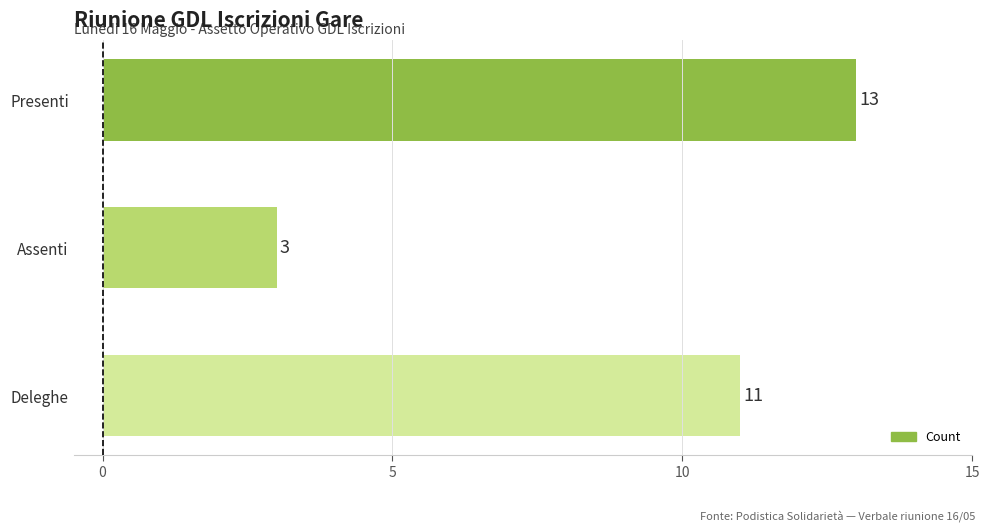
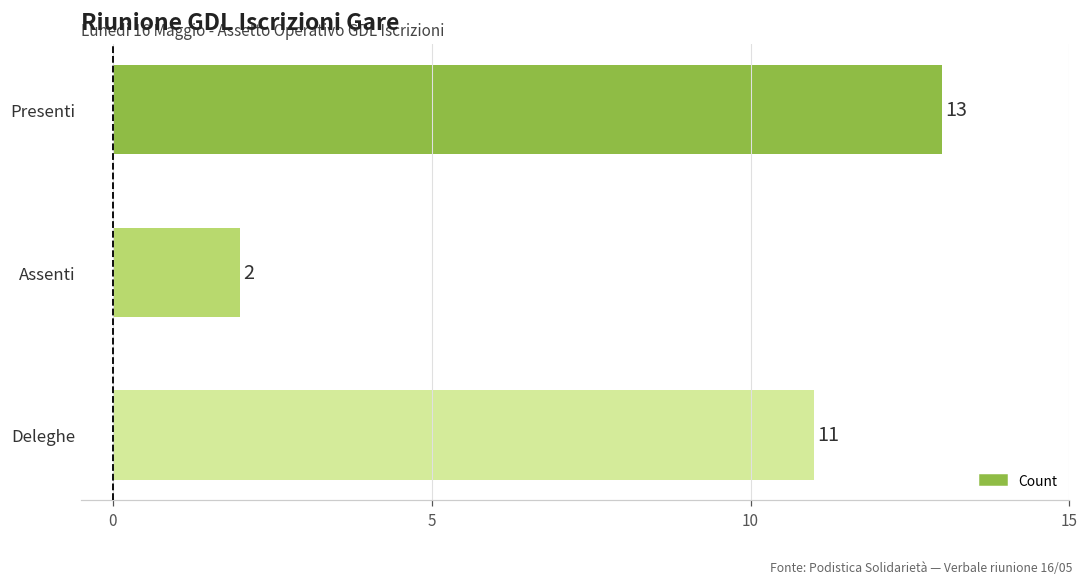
  {
    "Presenti": 13,
-   "Assenti": 3,
+   "Assenti": 2,
    "Deleghe": 11
  }
